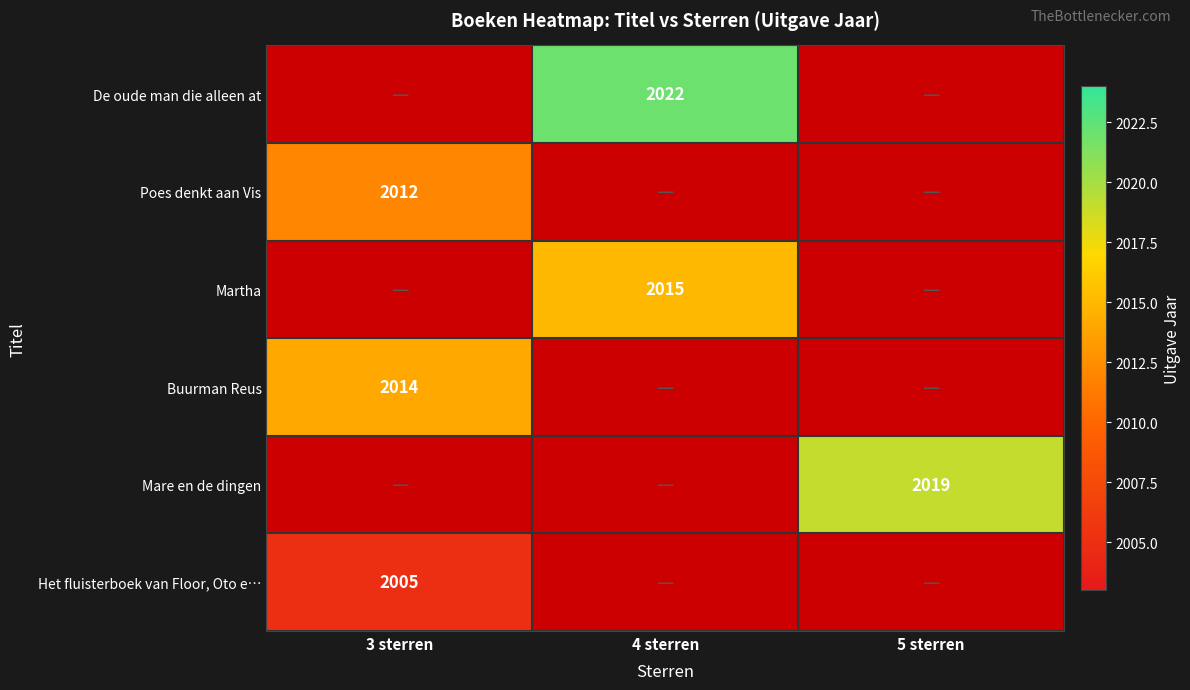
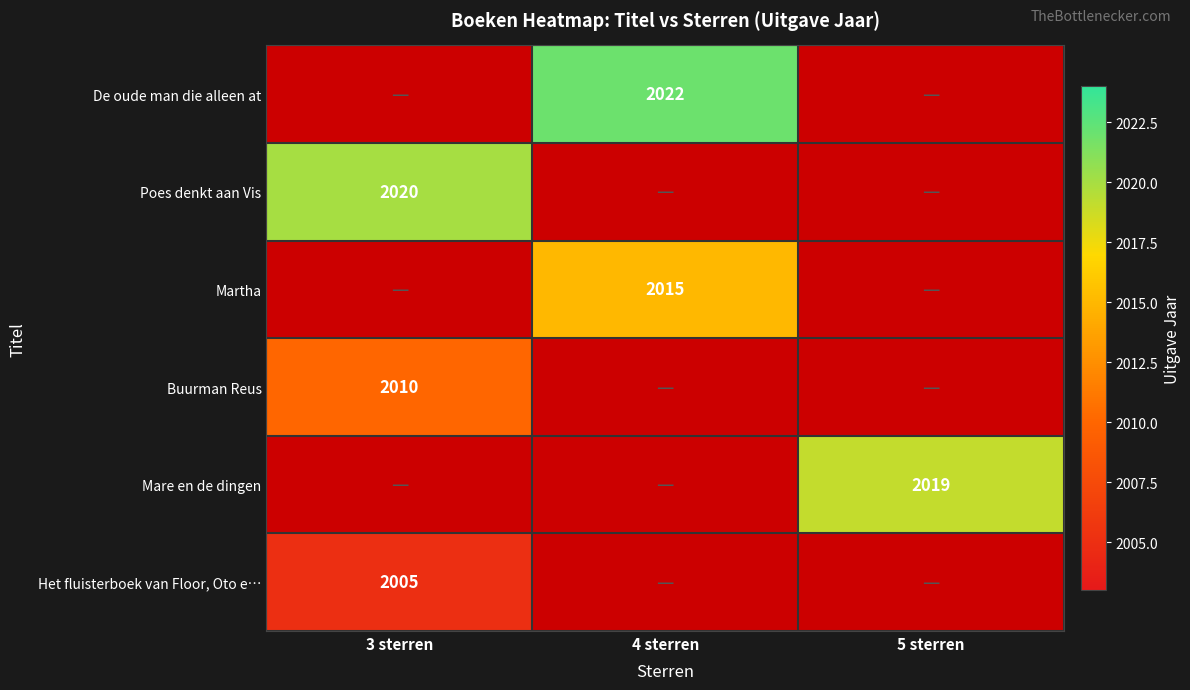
  {
    "De oude man die alleen at": {
      "4 sterren": 2022
    },
    "Poes denkt aan Vis": {
-     "3 sterren": 2012
+     "3 sterren": 2020
    },
    "Martha": {
      "4 sterren": 2015
    },
    "Buurman Reus": {
-     "3 sterren": 2014
+     "3 sterren": 2010
    },
    "Mare en de dingen": {
      "5 sterren": 2019
    },
    "Het fluisterboek van Floor, Oto e…": {
      "3 sterren": 2005
    }
  }
